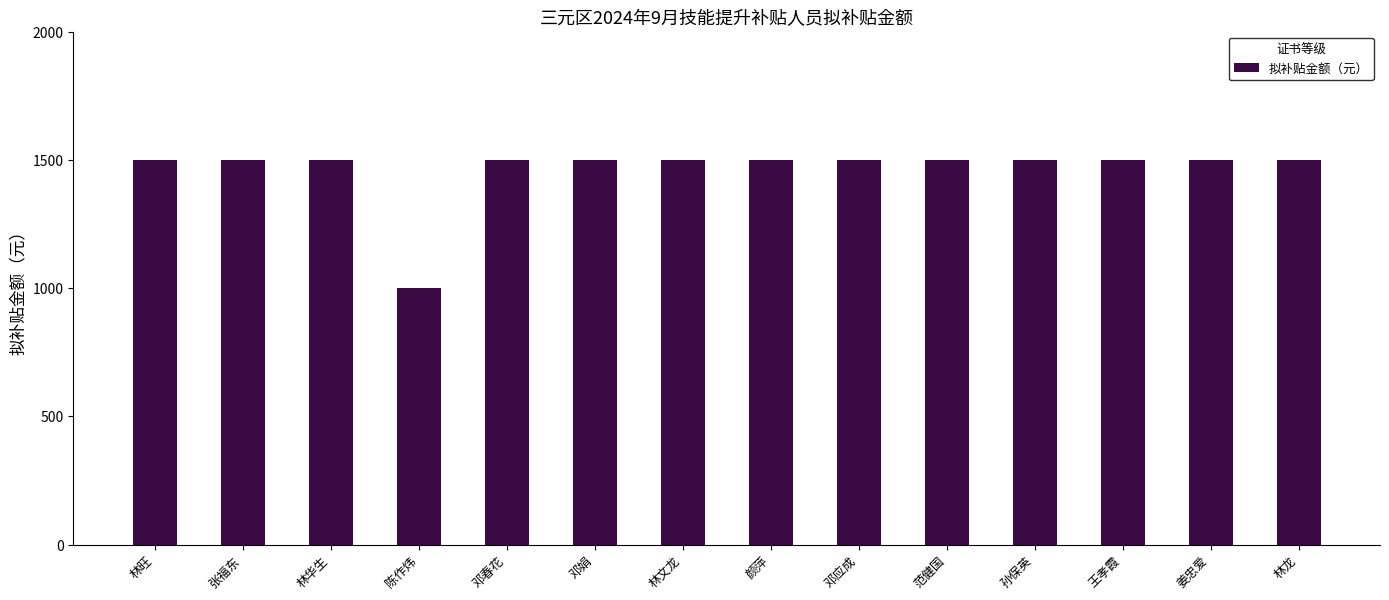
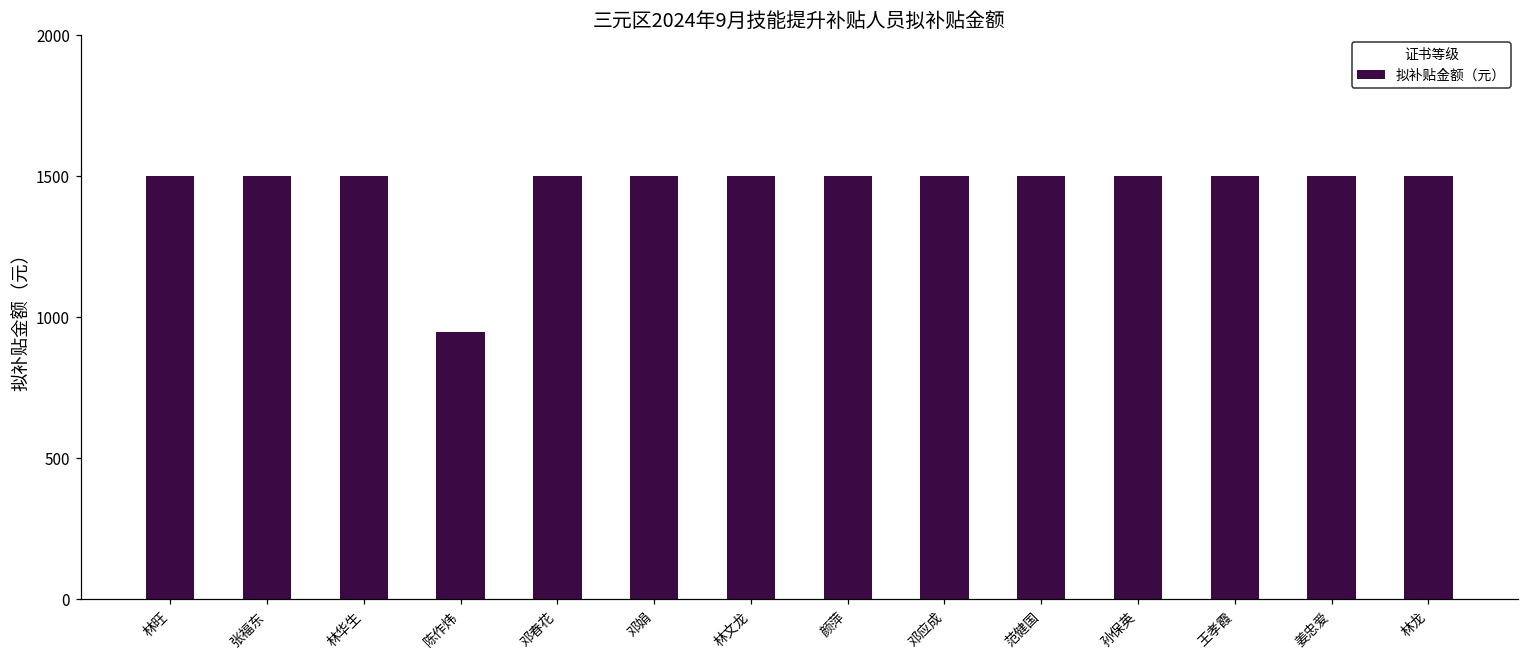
  {
    "林旺": 1500,
    "张福东": 1500,
    "林华生": 1500,
-   "陈作炜": 1000,
+   "陈作炜": 950,
    "邓春花": 1500,
    "邓娟": 1500,
    "林文龙": 1500,
    "颜萍": 1500,
    "邓应成": 1500,
    "范健国": 1500,
    "孙保英": 1500,
    "王孝霞": 1500,
    "姜忠爱": 1500,
    "林龙": 1500
  }
